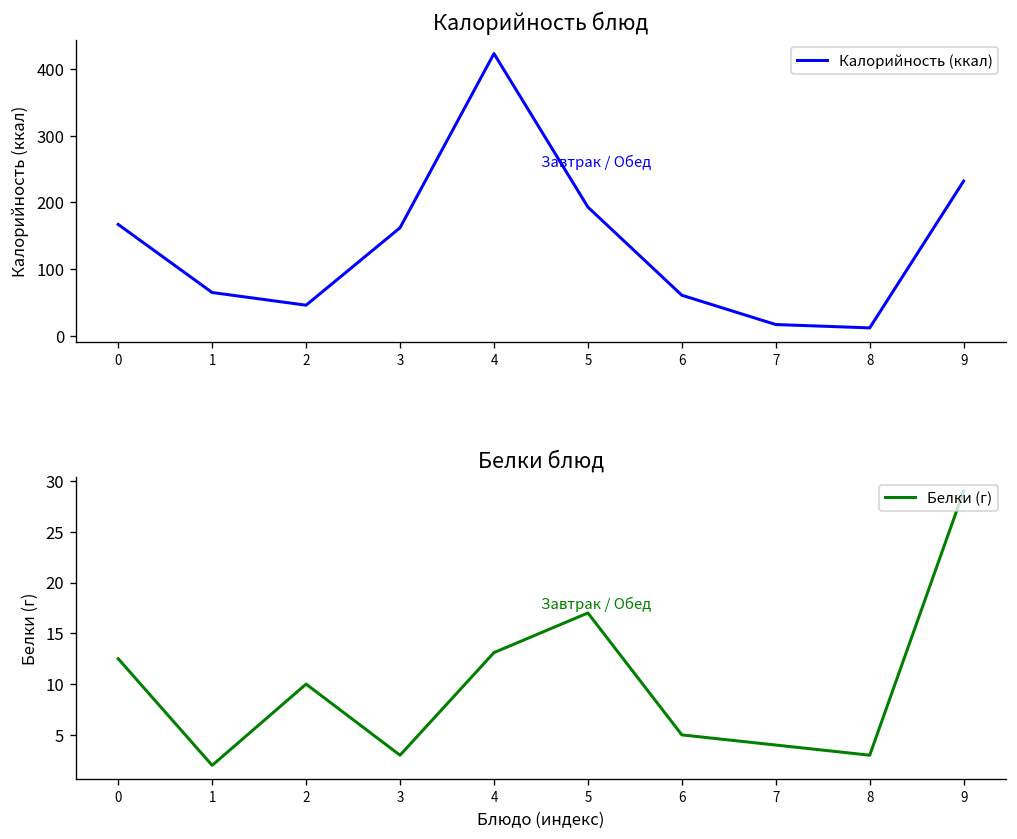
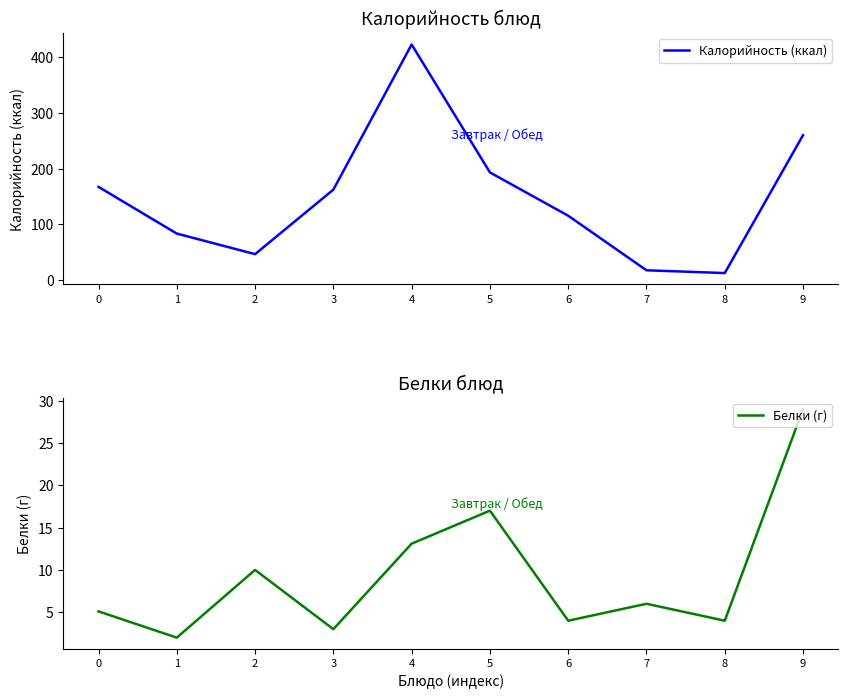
  {
    "Калорийность блюд": {
      "0": 170,
-     "1": 70,
+     "1": 80,
      "2": 50,
      "3": 160,
      "4": 420,
      "5": 190,
-     "6": 60,
+     "6": 120,
      "7": 20,
      "8": 10,
-     "9": 230
+     "9": 260
    },
    "Белки блюд": {
-     "0": 13,
+     "0": 5,
      "1": 2,
      "2": 10,
      "3": 3,
      "4": 13,
      "5": 17,
-     "6": 5,
-     "7": 4,
-     "8": 3
+     "6": 4,
+     "7": 6,
+     "8": 4
    }
  }
